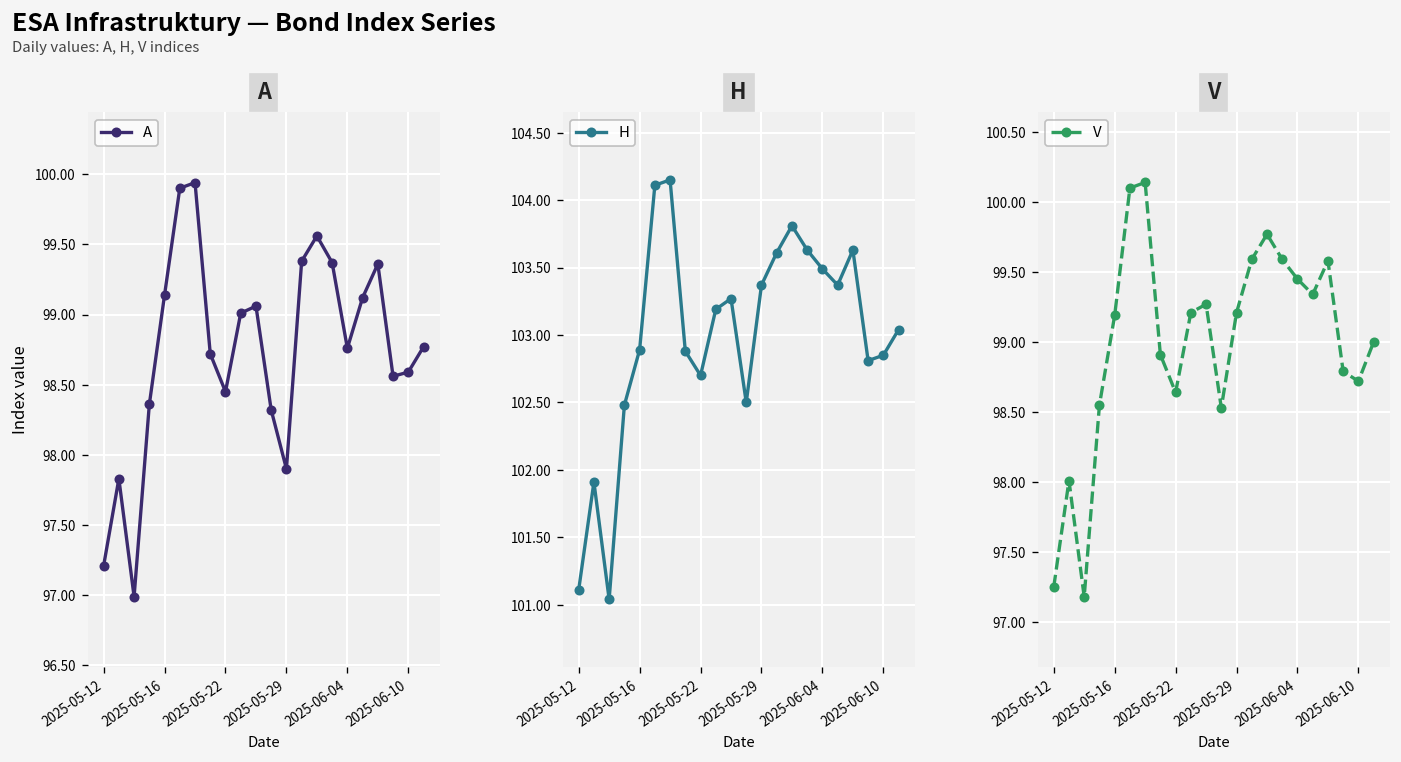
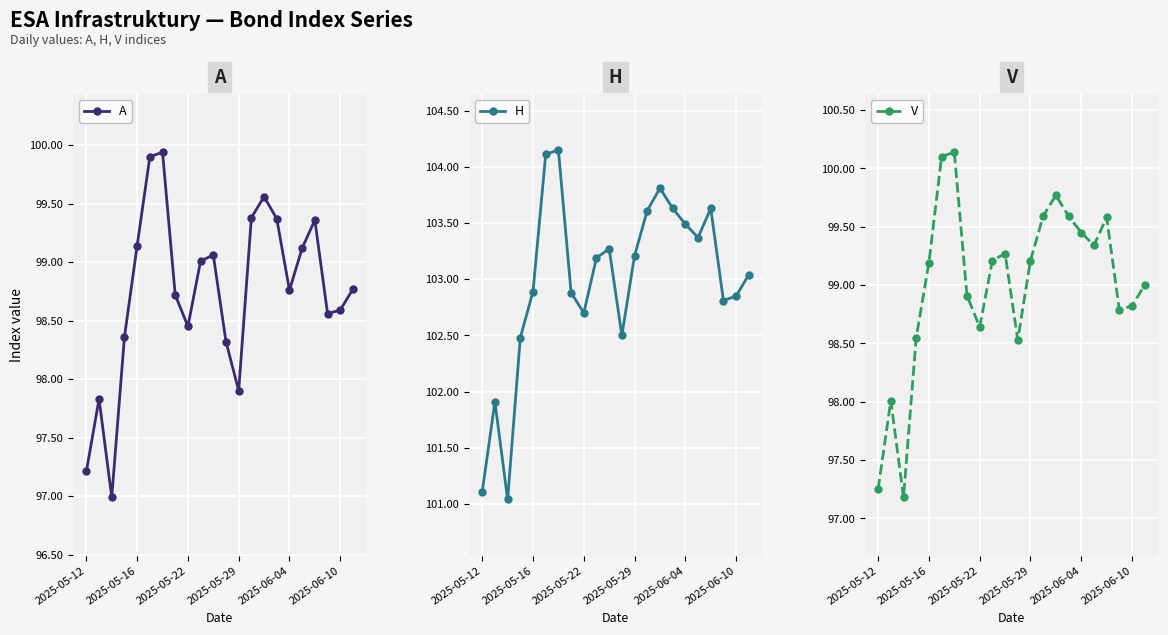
  {
    "A": {
      "2025-05-12": 97.21,
      "2025-05-16": 99.14,
      "2025-05-22": 98.45,
      "2025-05-29": 97.90,
      "2025-06-04": 98.76,
      "2025-06-10": 98.59
    },
    "H": {
      "2025-05-12": 101.11,
      "2025-05-16": 102.89,
      "2025-05-22": 102.70,
-     "2025-05-29": 103.37,
+     "2025-05-29": 103.21,
      "2025-06-04": 103.49,
      "2025-06-10": 102.85
    },
    "V": {
      "2025-05-12": 97.25,
      "2025-05-16": 99.19,
      "2025-05-22": 98.64,
      "2025-05-29": 99.21,
      "2025-06-04": 99.45,
-     "2025-06-10": 98.72
+     "2025-06-10": 98.82
    }
  }
